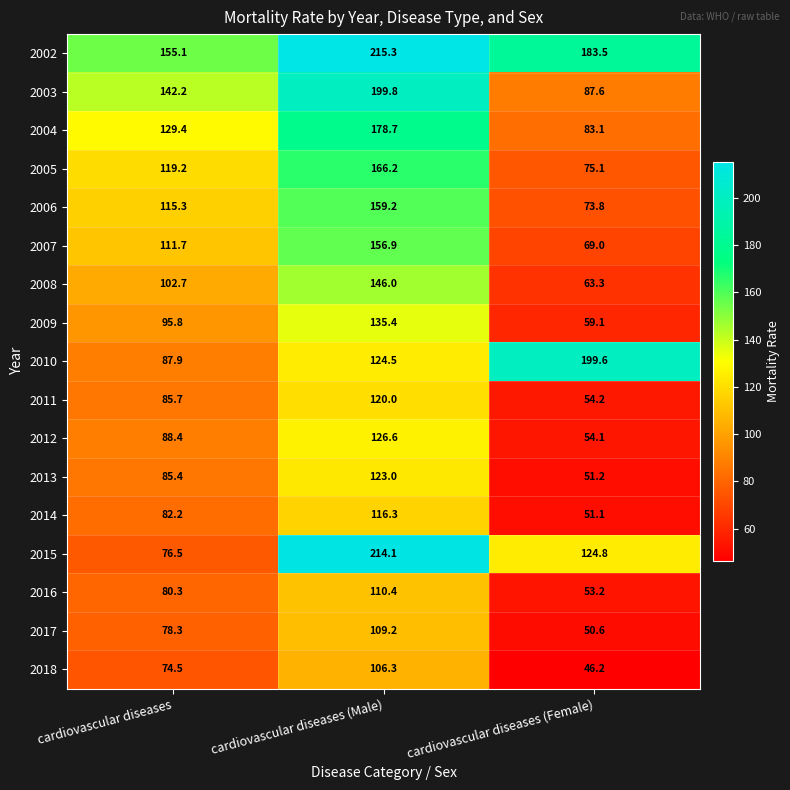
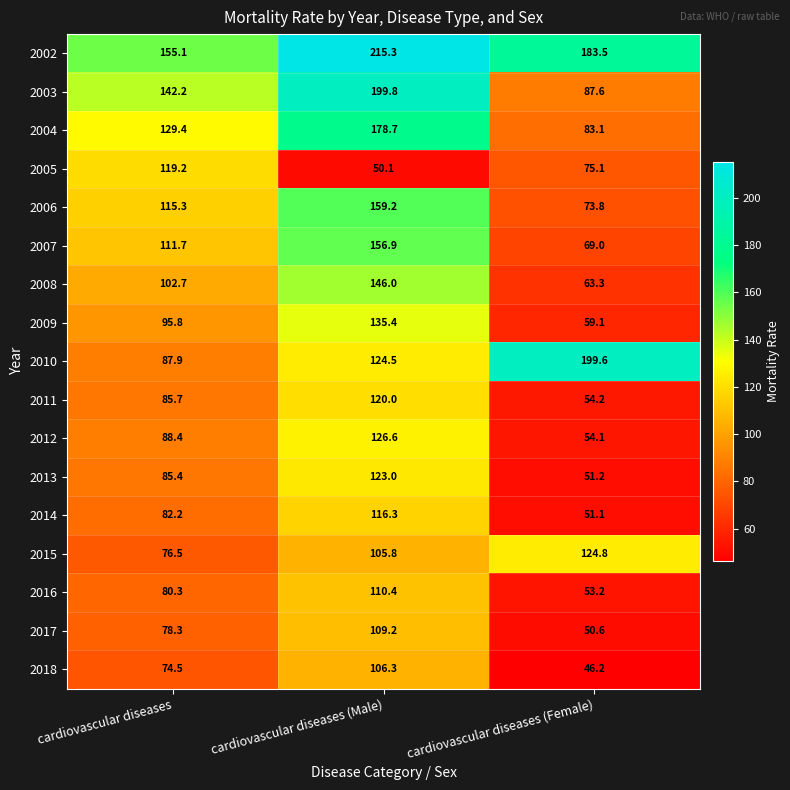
  {
    "2002": {
      "cardiovascular diseases": 155.1,
      "cardiovascular diseases (Male)": 215.3,
      "cardiovascular diseases (Female)": 183.5
    },
    "2003": {
      "cardiovascular diseases": 142.2,
      "cardiovascular diseases (Male)": 199.8,
      "cardiovascular diseases (Female)": 87.6
    },
    "2004": {
      "cardiovascular diseases": 129.4,
      "cardiovascular diseases (Male)": 178.7,
      "cardiovascular diseases (Female)": 83.1
    },
    "2005": {
      "cardiovascular diseases": 119.2,
-     "cardiovascular diseases (Male)": 166.2,
+     "cardiovascular diseases (Male)": 50.1,
      "cardiovascular diseases (Female)": 75.1
    },
    "2006": {
      "cardiovascular diseases": 115.3,
      "cardiovascular diseases (Male)": 159.2,
      "cardiovascular diseases (Female)": 73.8
    },
    "2007": {
      "cardiovascular diseases": 111.7,
      "cardiovascular diseases (Male)": 156.9,
      "cardiovascular diseases (Female)": 69.0
    },
    "2008": {
      "cardiovascular diseases": 102.7,
      "cardiovascular diseases (Male)": 146.0,
      "cardiovascular diseases (Female)": 63.3
    },
    "2009": {
      "cardiovascular diseases": 95.8,
      "cardiovascular diseases (Male)": 135.4,
      "cardiovascular diseases (Female)": 59.1
    },
    "2010": {
      "cardiovascular diseases": 87.9,
      "cardiovascular diseases (Male)": 124.5,
      "cardiovascular diseases (Female)": 199.6
    },
    "2011": {
      "cardiovascular diseases": 85.7,
      "cardiovascular diseases (Male)": 120.0,
      "cardiovascular diseases (Female)": 54.2
    },
    "2012": {
      "cardiovascular diseases": 88.4,
      "cardiovascular diseases (Male)": 126.6,
      "cardiovascular diseases (Female)": 54.1
    },
    "2013": {
      "cardiovascular diseases": 85.4,
      "cardiovascular diseases (Male)": 123.0,
      "cardiovascular diseases (Female)": 51.2
    },
    "2014": {
      "cardiovascular diseases": 82.2,
      "cardiovascular diseases (Male)": 116.3,
      "cardiovascular diseases (Female)": 51.1
    },
    "2015": {
      "cardiovascular diseases": 76.5,
-     "cardiovascular diseases (Male)": 214.1,
+     "cardiovascular diseases (Male)": 105.8,
      "cardiovascular diseases (Female)": 124.8
    },
    "2016": {
      "cardiovascular diseases": 80.3,
      "cardiovascular diseases (Male)": 110.4,
      "cardiovascular diseases (Female)": 53.2
    },
    "2017": {
      "cardiovascular diseases": 78.3,
      "cardiovascular diseases (Male)": 109.2,
      "cardiovascular diseases (Female)": 50.6
    },
    "2018": {
      "cardiovascular diseases": 74.5,
      "cardiovascular diseases (Male)": 106.3,
      "cardiovascular diseases (Female)": 46.2
    }
  }
